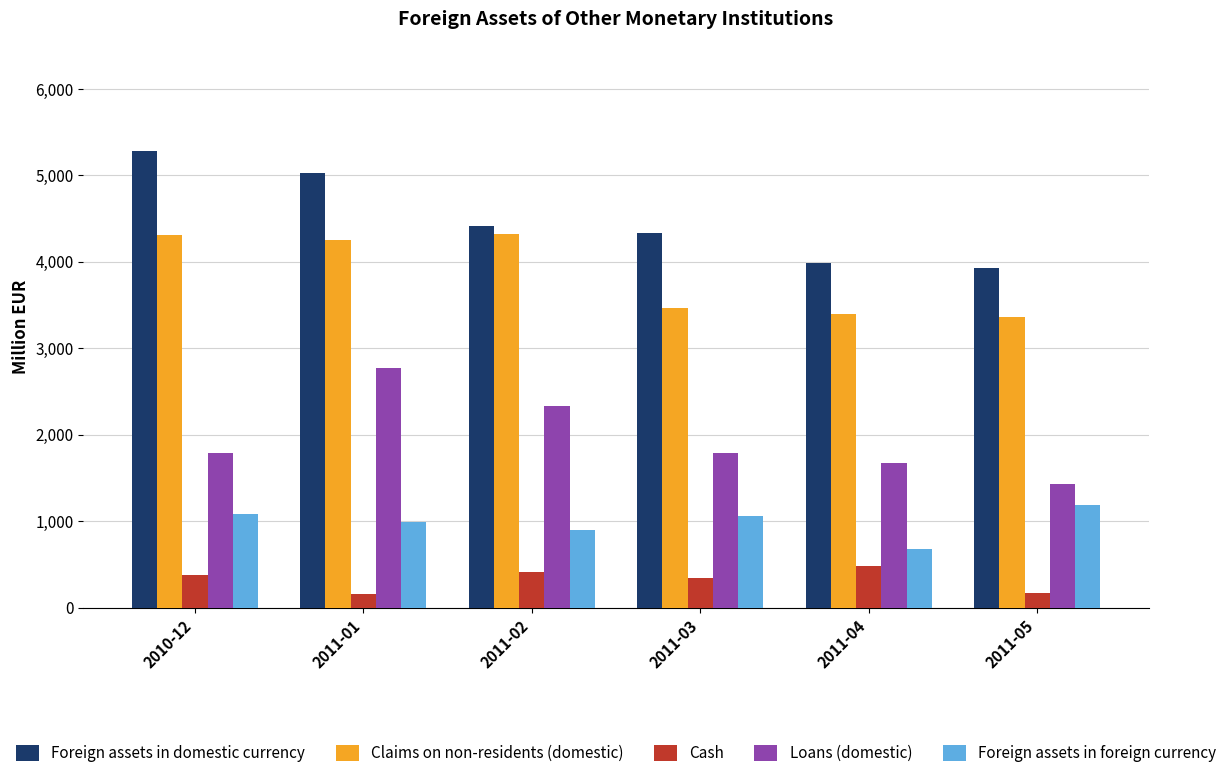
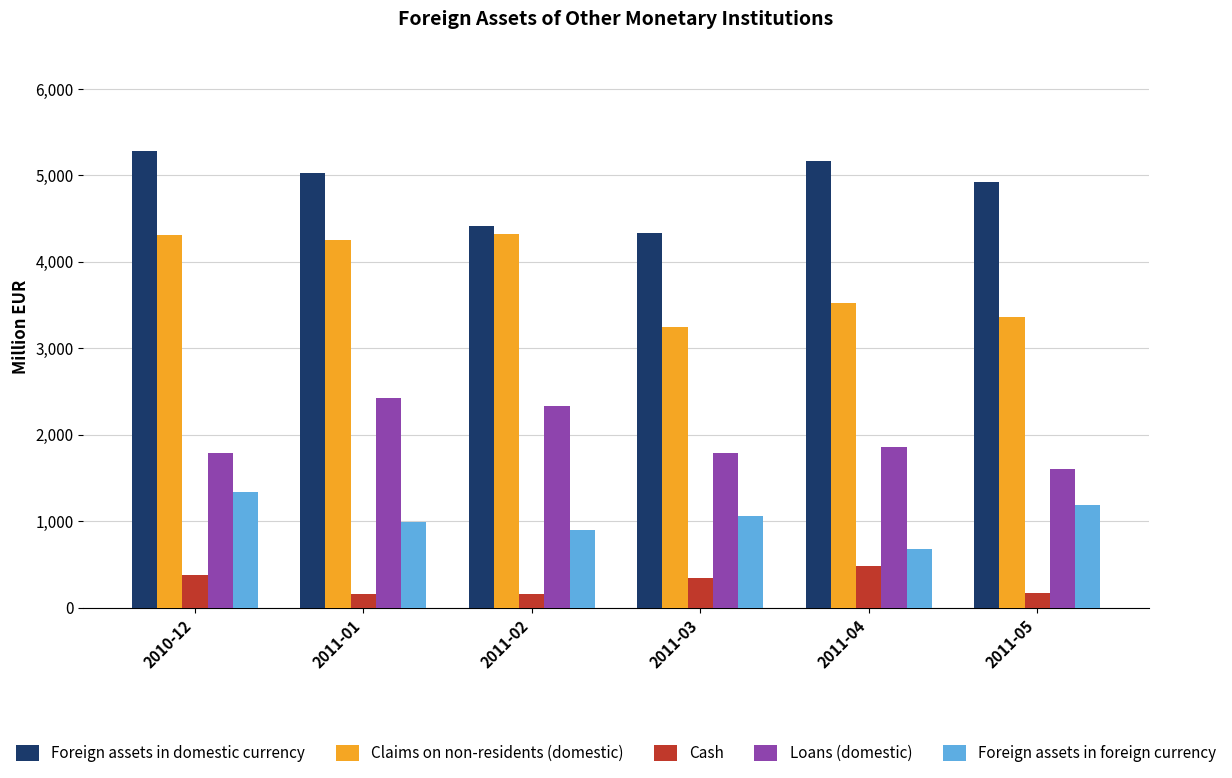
  {
    "Foreign assets in domestic currency": {
      "2010-12": "5,300",
      "2011-01": "5,000",
      "2011-02": "4,400",
      "2011-03": "4,300",
-     "2011-04": "4,000",
-     "2011-05": "3,900"
+     "2011-04": "5,200",
+     "2011-05": "4,900"
    },
    "Claims on non-residents (domestic)": {
      "2010-12": "4,300",
      "2011-01": "4,300",
      "2011-02": "4,300",
-     "2011-03": "3,500",
-     "2011-04": "3,400",
+     "2011-03": "3,300",
+     "2011-04": "3,500",
      "2011-05": "3,400"
    },
    "Cash": {
      "2010-12": "400",
      "2011-01": "200",
-     "2011-02": "400",
+     "2011-02": "200",
      "2011-03": "300",
      "2011-04": "500",
      "2011-05": "200"
    },
    "Loans (domestic)": {
      "2010-12": "1,800",
-     "2011-01": "2,800",
+     "2011-01": "2,400",
      "2011-02": "2,300",
      "2011-03": "1,800",
-     "2011-04": "1,700",
-     "2011-05": "1,400"
+     "2011-04": "1,900",
+     "2011-05": "1,600"
    },
    "Foreign assets in foreign currency": {
-     "2010-12": "1,100",
+     "2010-12": "1,300",
      "2011-01": "1,000",
      "2011-02": "900",
      "2011-03": "1,100",
      "2011-04": "700",
      "2011-05": "1,200"
    }
  }
